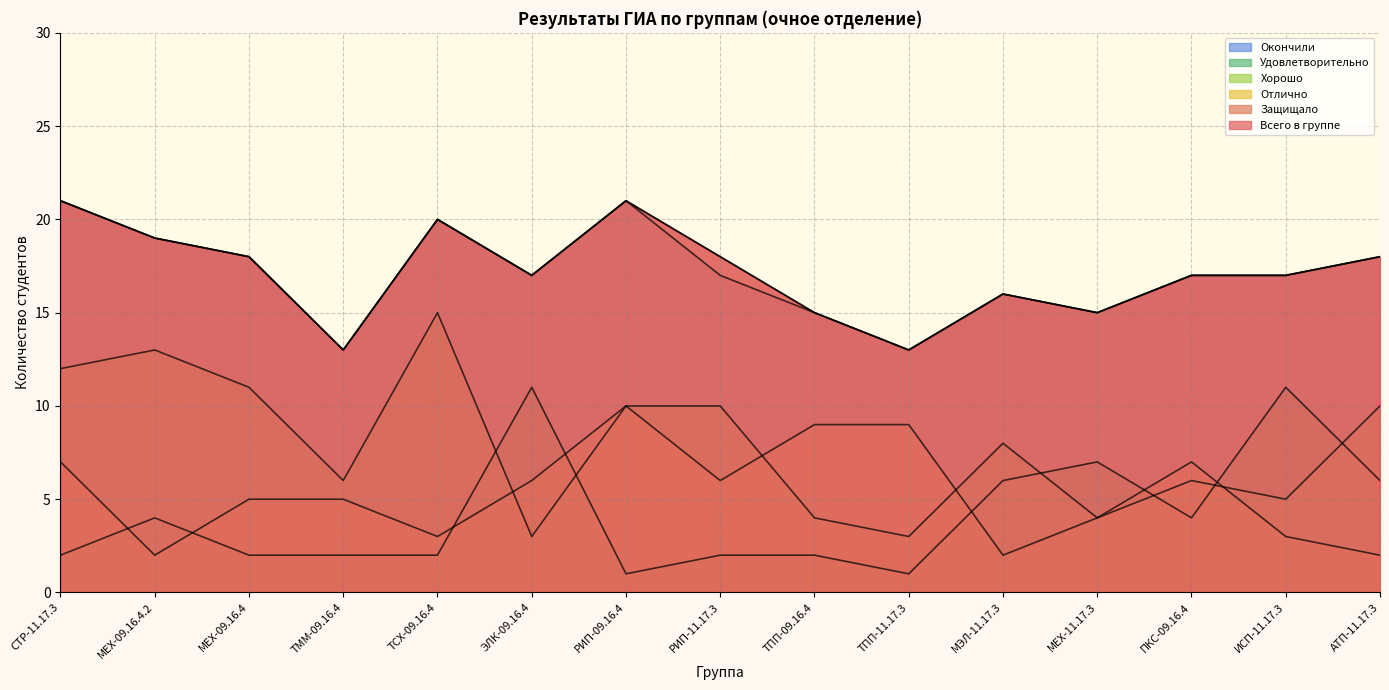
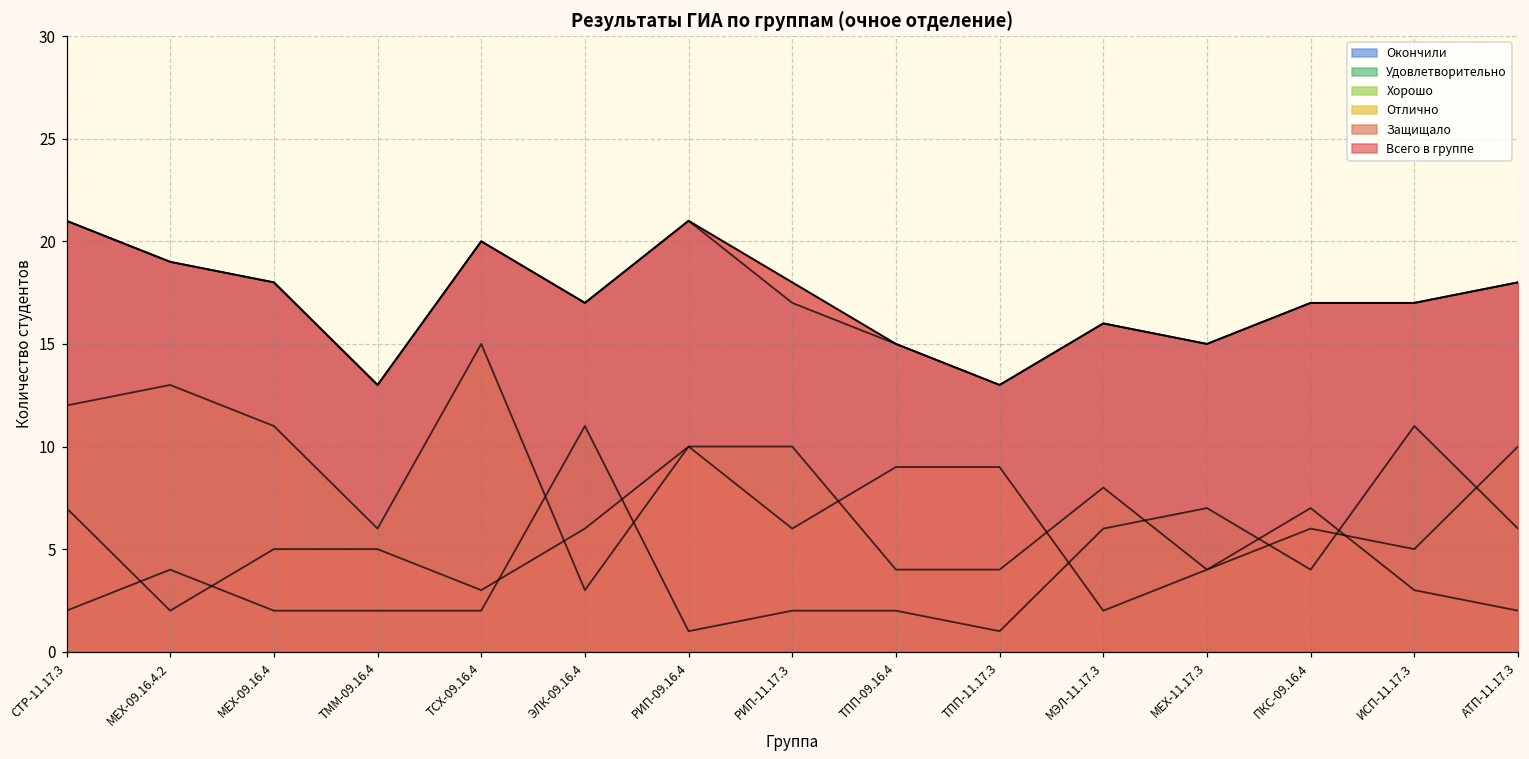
  {
    "Окончили": {
      "РИП-11.17.3": 17
    },
    "Удовлетворительно": {
      "СТР-11.17.3": 2,
      "МЕХ-09.16.4.2": 4,
      "МЕХ-09.16.4": 2,
      "ТММ-09.16.4": 2,
      "ТСХ-09.16.4": 2,
      "ЭЛК-09.16.4": 11,
      "РИП-09.16.4": 1,
      "РИП-11.17.3": 2,
      "ТПП-09.16.4": 2,
      "ТПП-11.17.3": 1,
      "МЭЛ-11.17.3": 6,
      "МЕХ-11.17.3": 7,
      "ПКС-09.16.4": 4,
      "ИСП-11.17.3": 11,
      "АТП-11.17.3": 6
    },
    "Хорошо": {
      "СТР-11.17.3": 12,
      "МЕХ-09.16.4.2": 13,
      "МЕХ-09.16.4": 11,
      "ТММ-09.16.4": 6,
      "ТСХ-09.16.4": 15,
      "ЭЛК-09.16.4": 3,
      "РИП-11.17.3": 10,
      "ТПП-09.16.4": 4,
-     "ТПП-11.17.3": 3,
+     "ТПП-11.17.3": 4,
      "МЭЛ-11.17.3": 8,
      "ПКС-09.16.4": 6,
      "ИСП-11.17.3": 5,
      "АТП-11.17.3": 10
    },
    "Отлично": {
      "СТР-11.17.3": 7,
      "МЕХ-09.16.4.2": 2,
      "МЕХ-09.16.4": 5,
      "ТММ-09.16.4": 5,
      "ТСХ-09.16.4": 3,
      "ЭЛК-09.16.4": 6,
      "РИП-11.17.3": 6,
      "ТПП-09.16.4": 9,
      "ТПП-11.17.3": 9,
      "МЭЛ-11.17.3": 2,
      "ПКС-09.16.4": 7,
      "ИСП-11.17.3": 3,
      "АТП-11.17.3": 2
    },
    "Всего в группе": {
      "РИП-11.17.3": 18
    }
  }
